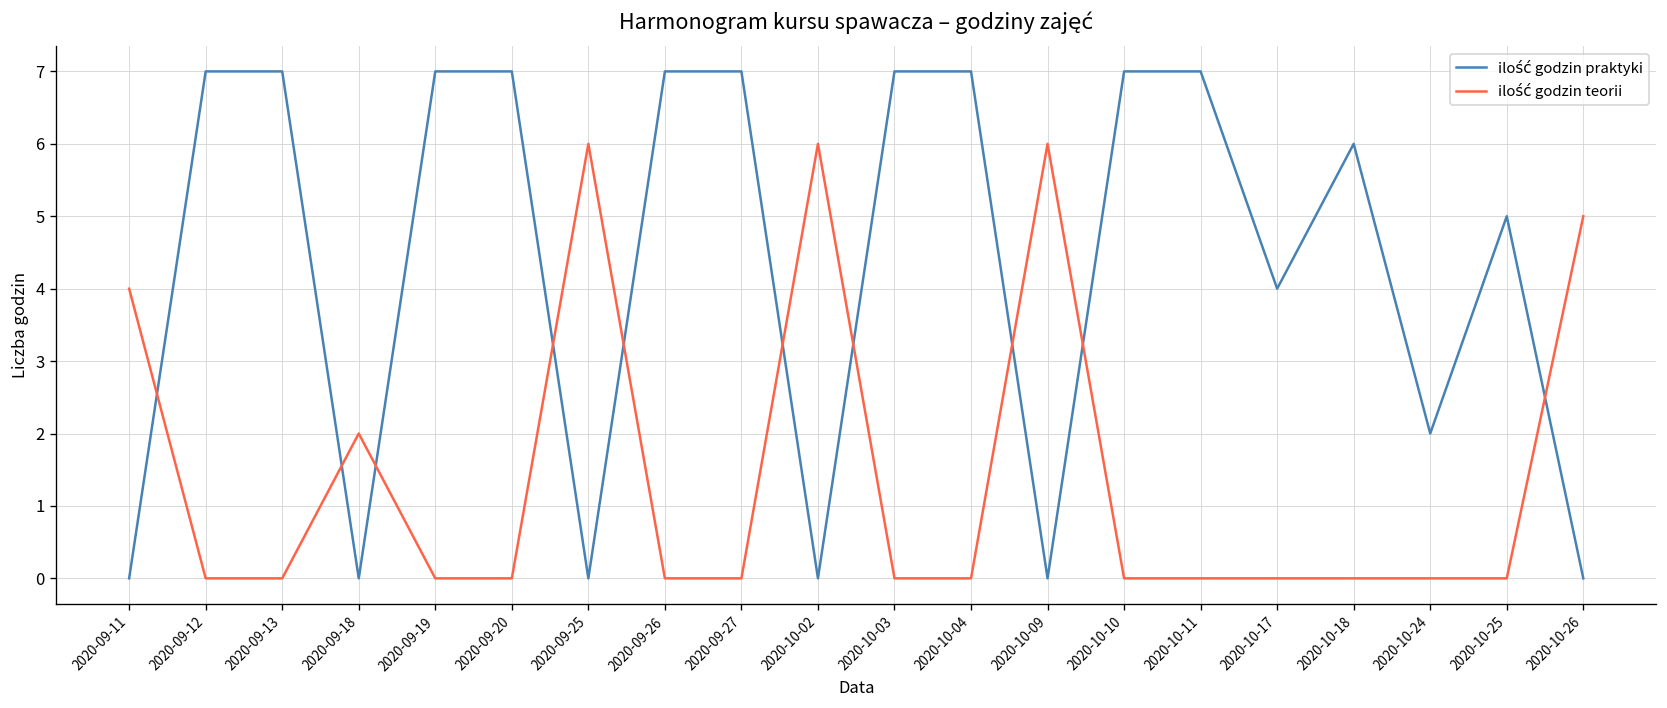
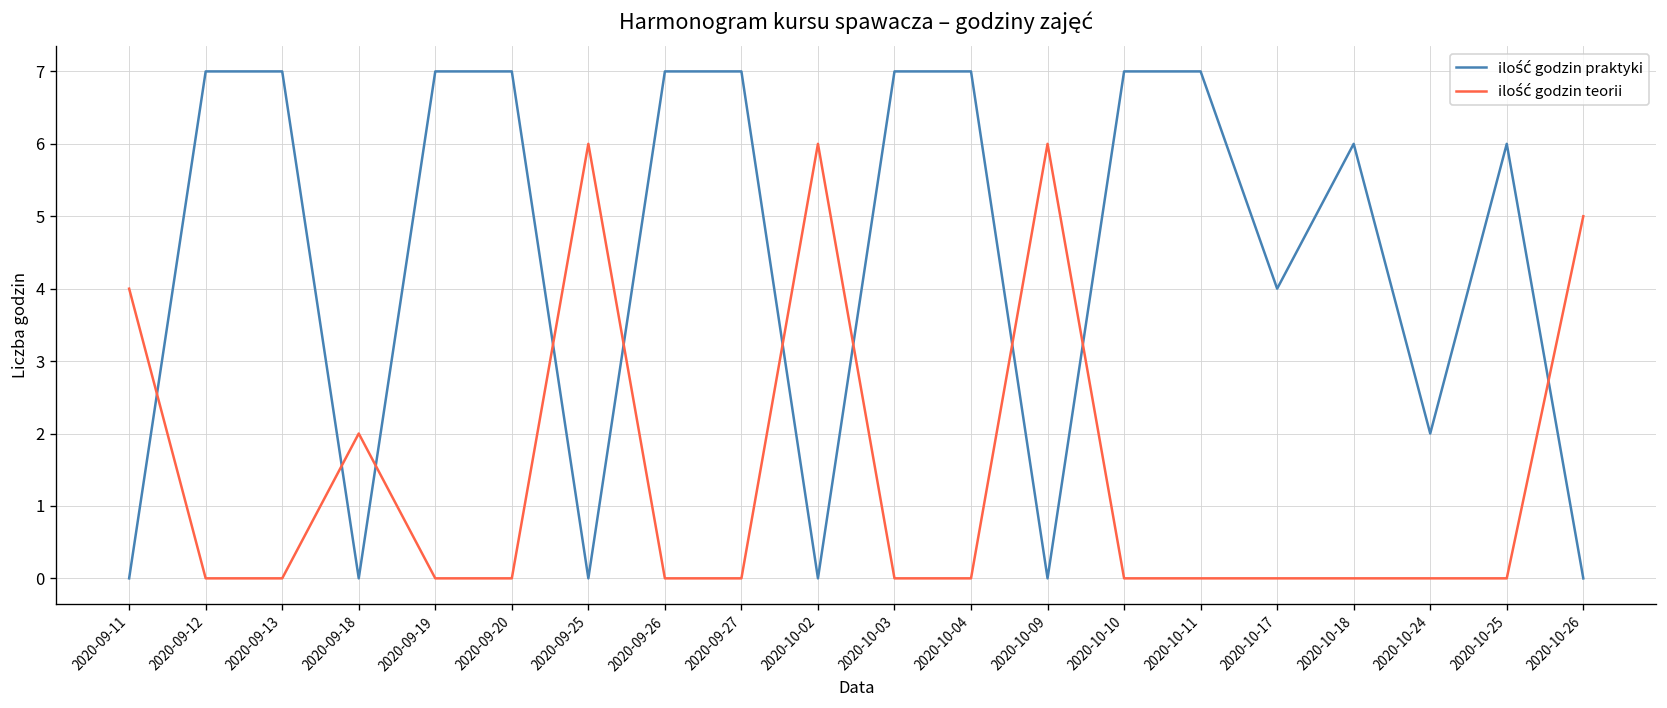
  {
    "ilość godzin praktyki": {
      "2020-09-11": 0,
      "2020-09-12": 7,
      "2020-09-13": 7,
      "2020-09-18": 0,
      "2020-09-19": 7,
      "2020-09-20": 7,
      "2020-09-25": 0,
      "2020-09-26": 7,
      "2020-09-27": 7,
      "2020-10-02": 0,
      "2020-10-03": 7,
      "2020-10-04": 7,
      "2020-10-09": 0,
      "2020-10-10": 7,
      "2020-10-11": 7,
      "2020-10-17": 4,
      "2020-10-18": 6,
      "2020-10-24": 2,
-     "2020-10-25": 5,
+     "2020-10-25": 6,
      "2020-10-26": 0
    },
    "ilość godzin teorii": {
      "2020-09-11": 4,
      "2020-09-12": 0,
      "2020-09-13": 0,
      "2020-09-18": 2,
      "2020-09-19": 0,
      "2020-09-20": 0,
      "2020-09-25": 6,
      "2020-09-26": 0,
      "2020-09-27": 0,
      "2020-10-02": 6,
      "2020-10-03": 0,
      "2020-10-04": 0,
      "2020-10-09": 6,
      "2020-10-10": 0,
      "2020-10-11": 0,
      "2020-10-17": 0,
      "2020-10-18": 0,
      "2020-10-24": 0,
      "2020-10-25": 0,
      "2020-10-26": 5
    }
  }
